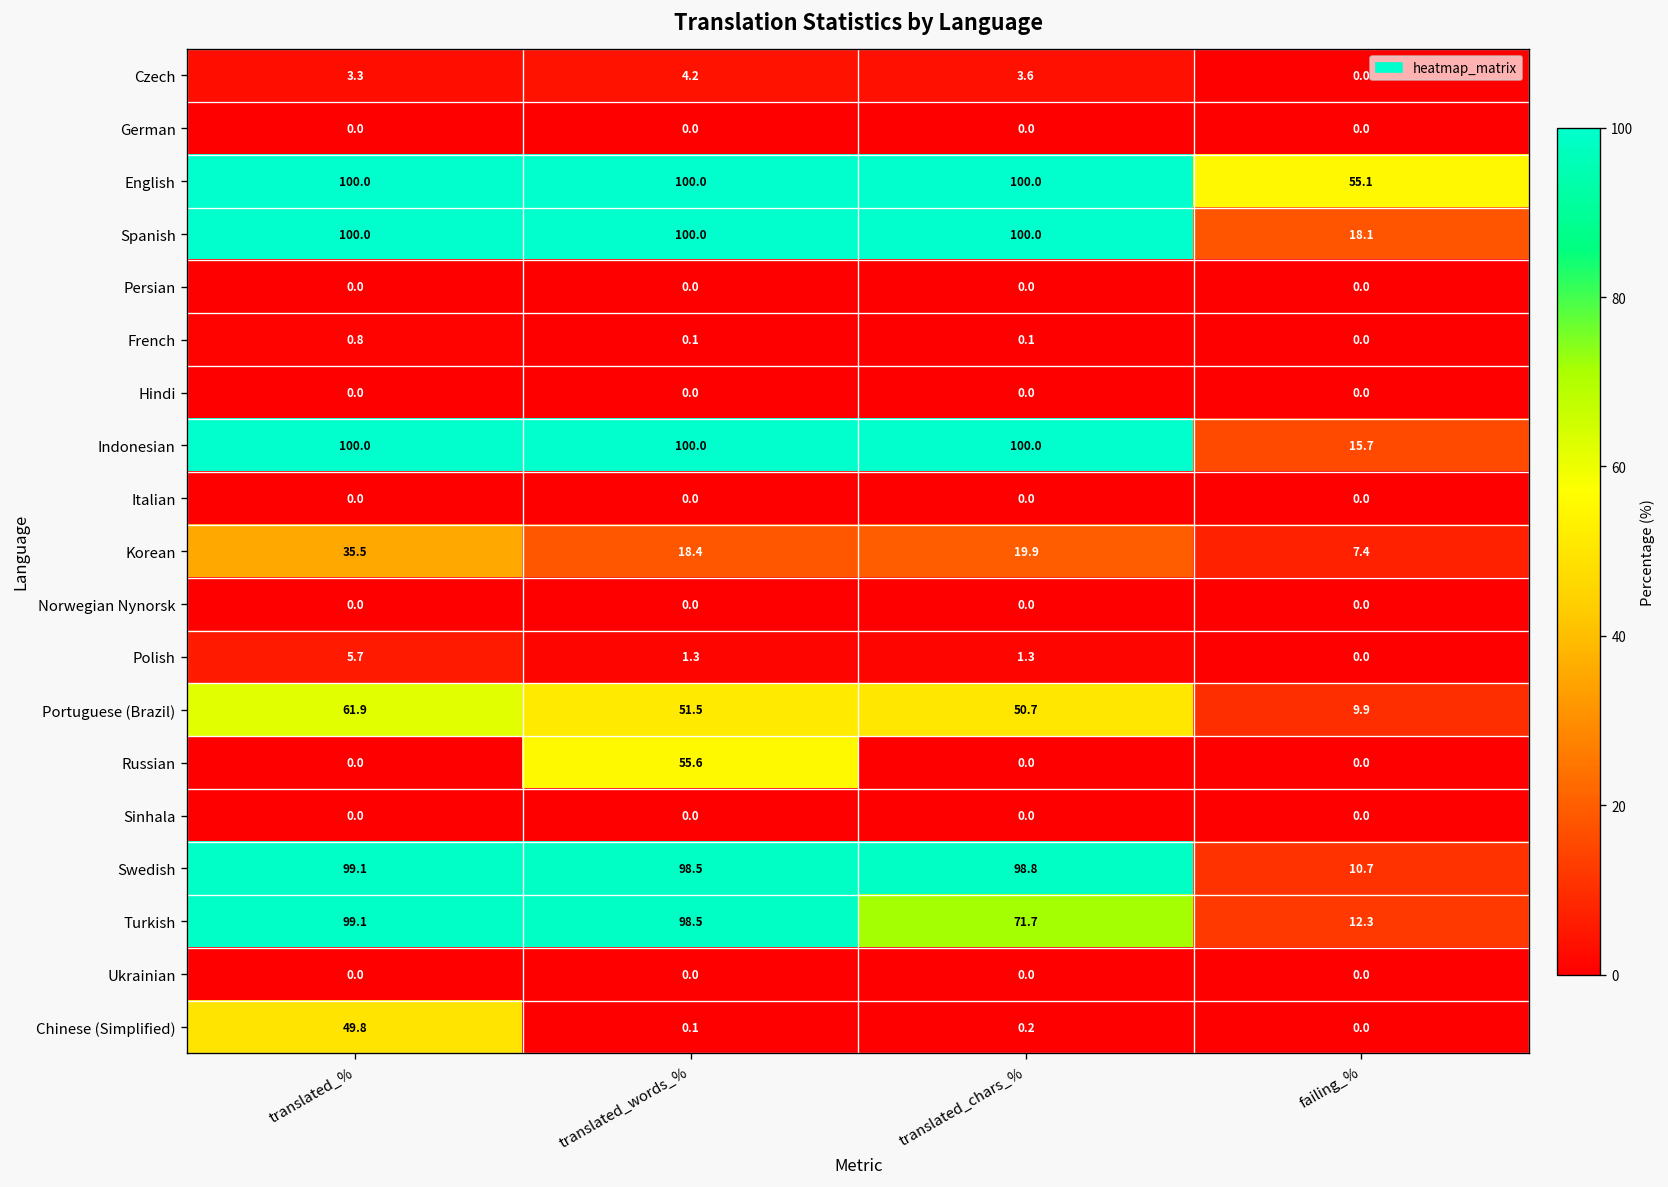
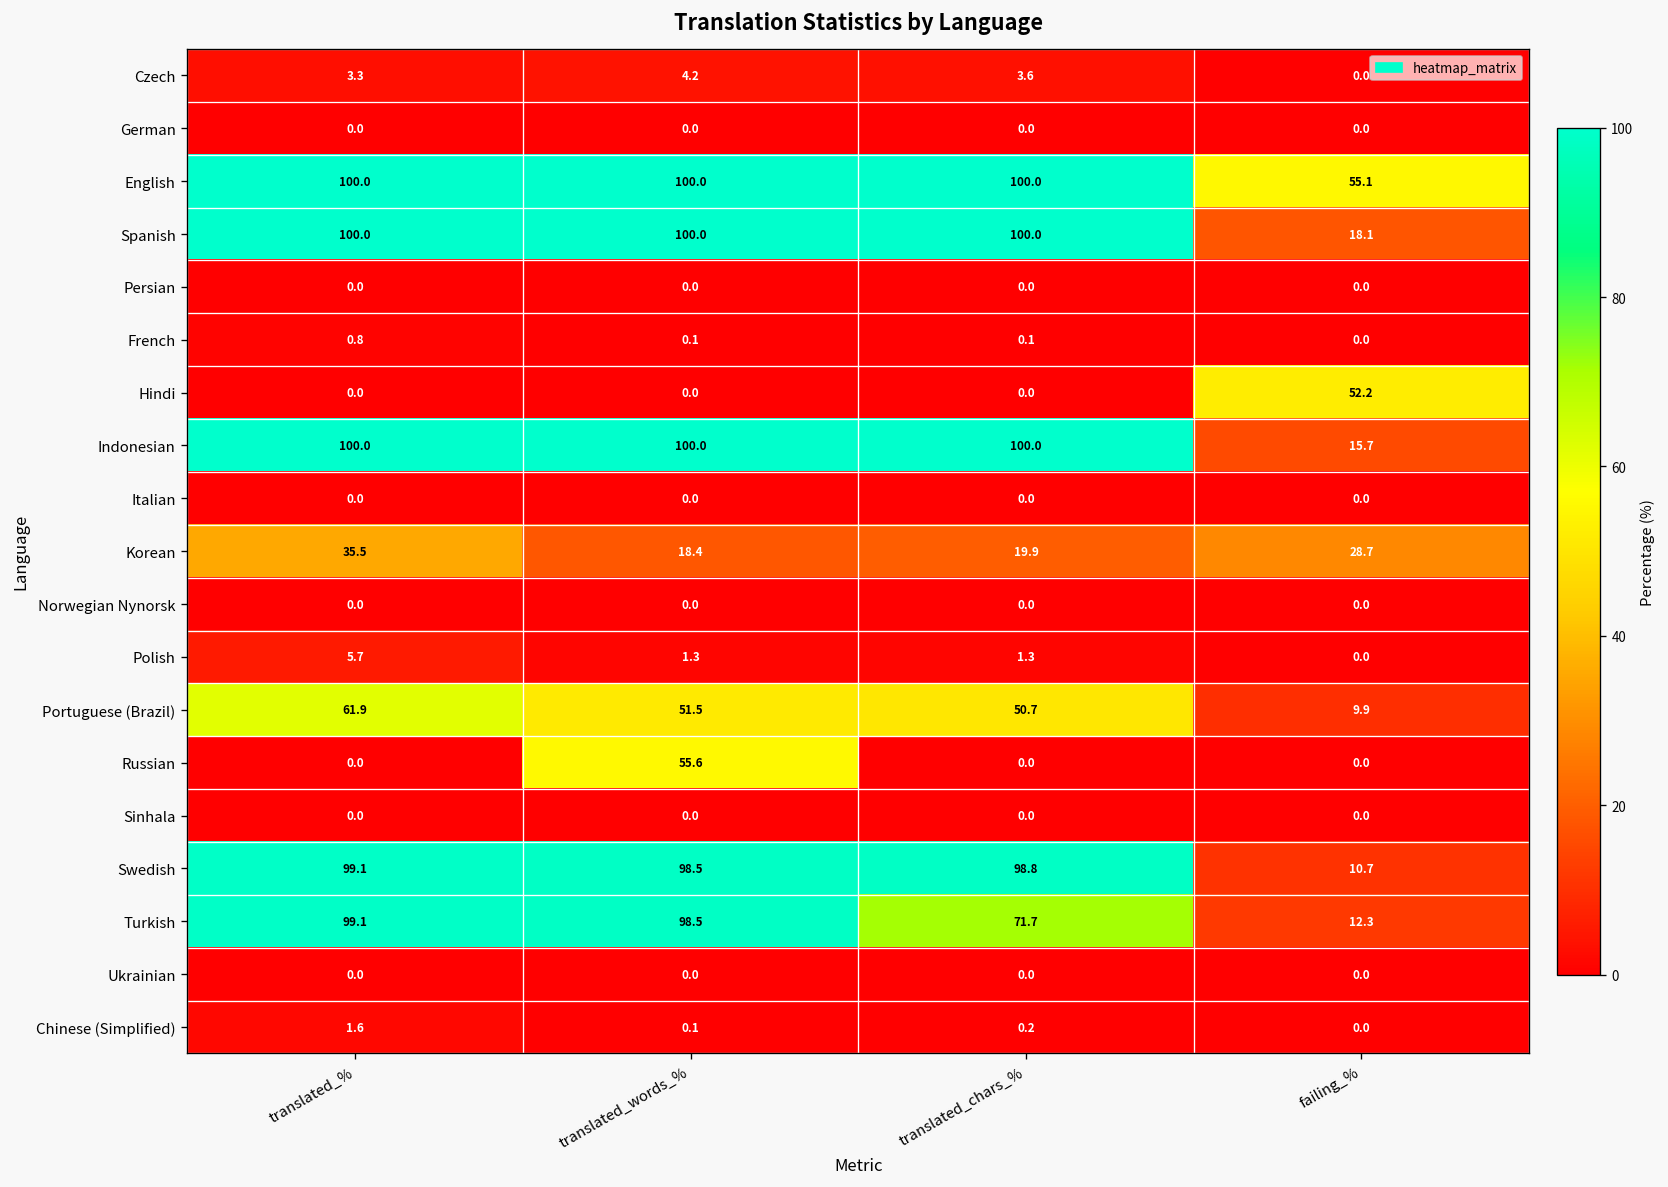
  {
    "Czech": {
      "translated_%": 3.3,
      "translated_words_%": 4.2,
      "translated_chars_%": 3.6,
      "failing_%": 0.0
    },
    "German": {
      "translated_%": 0.0,
      "translated_words_%": 0.0,
      "translated_chars_%": 0.0,
      "failing_%": 0.0
    },
    "English": {
      "translated_%": 100.0,
      "translated_words_%": 100.0,
      "translated_chars_%": 100.0,
      "failing_%": 55.1
    },
    "Spanish": {
      "translated_%": 100.0,
      "translated_words_%": 100.0,
      "translated_chars_%": 100.0,
      "failing_%": 18.1
    },
    "Persian": {
      "translated_%": 0.0,
      "translated_words_%": 0.0,
      "translated_chars_%": 0.0,
      "failing_%": 0.0
    },
    "French": {
      "translated_%": 0.8,
      "translated_words_%": 0.1,
      "translated_chars_%": 0.1,
      "failing_%": 0.0
    },
    "Hindi": {
      "translated_%": 0.0,
      "translated_words_%": 0.0,
      "translated_chars_%": 0.0,
-     "failing_%": 0.0
+     "failing_%": 52.2
    },
    "Indonesian": {
      "translated_%": 100.0,
      "translated_words_%": 100.0,
      "translated_chars_%": 100.0,
      "failing_%": 15.7
    },
    "Italian": {
      "translated_%": 0.0,
      "translated_words_%": 0.0,
      "translated_chars_%": 0.0,
      "failing_%": 0.0
    },
    "Korean": {
      "translated_%": 35.5,
      "translated_words_%": 18.4,
      "translated_chars_%": 19.9,
-     "failing_%": 7.4
+     "failing_%": 28.7
    },
    "Norwegian Nynorsk": {
      "translated_%": 0.0,
      "translated_words_%": 0.0,
      "translated_chars_%": 0.0,
      "failing_%": 0.0
    },
    "Polish": {
      "translated_%": 5.7,
      "translated_words_%": 1.3,
      "translated_chars_%": 1.3,
      "failing_%": 0.0
    },
    "Portuguese (Brazil)": {
      "translated_%": 61.9,
      "translated_words_%": 51.5,
      "translated_chars_%": 50.7,
      "failing_%": 9.9
    },
    "Russian": {
      "translated_%": 0.0,
      "translated_words_%": 55.6,
      "translated_chars_%": 0.0,
      "failing_%": 0.0
    },
    "Sinhala": {
      "translated_%": 0.0,
      "translated_words_%": 0.0,
      "translated_chars_%": 0.0,
      "failing_%": 0.0
    },
    "Swedish": {
      "translated_%": 99.1,
      "translated_words_%": 98.5,
      "translated_chars_%": 98.8,
      "failing_%": 10.7
    },
    "Turkish": {
      "translated_%": 99.1,
      "translated_words_%": 98.5,
      "translated_chars_%": 71.7,
      "failing_%": 12.3
    },
    "Ukrainian": {
      "translated_%": 0.0,
      "translated_words_%": 0.0,
      "translated_chars_%": 0.0,
      "failing_%": 0.0
    },
    "Chinese (Simplified)": {
-     "translated_%": 49.8,
+     "translated_%": 1.6,
      "translated_words_%": 0.1,
      "translated_chars_%": 0.2,
      "failing_%": 0.0
    }
  }
